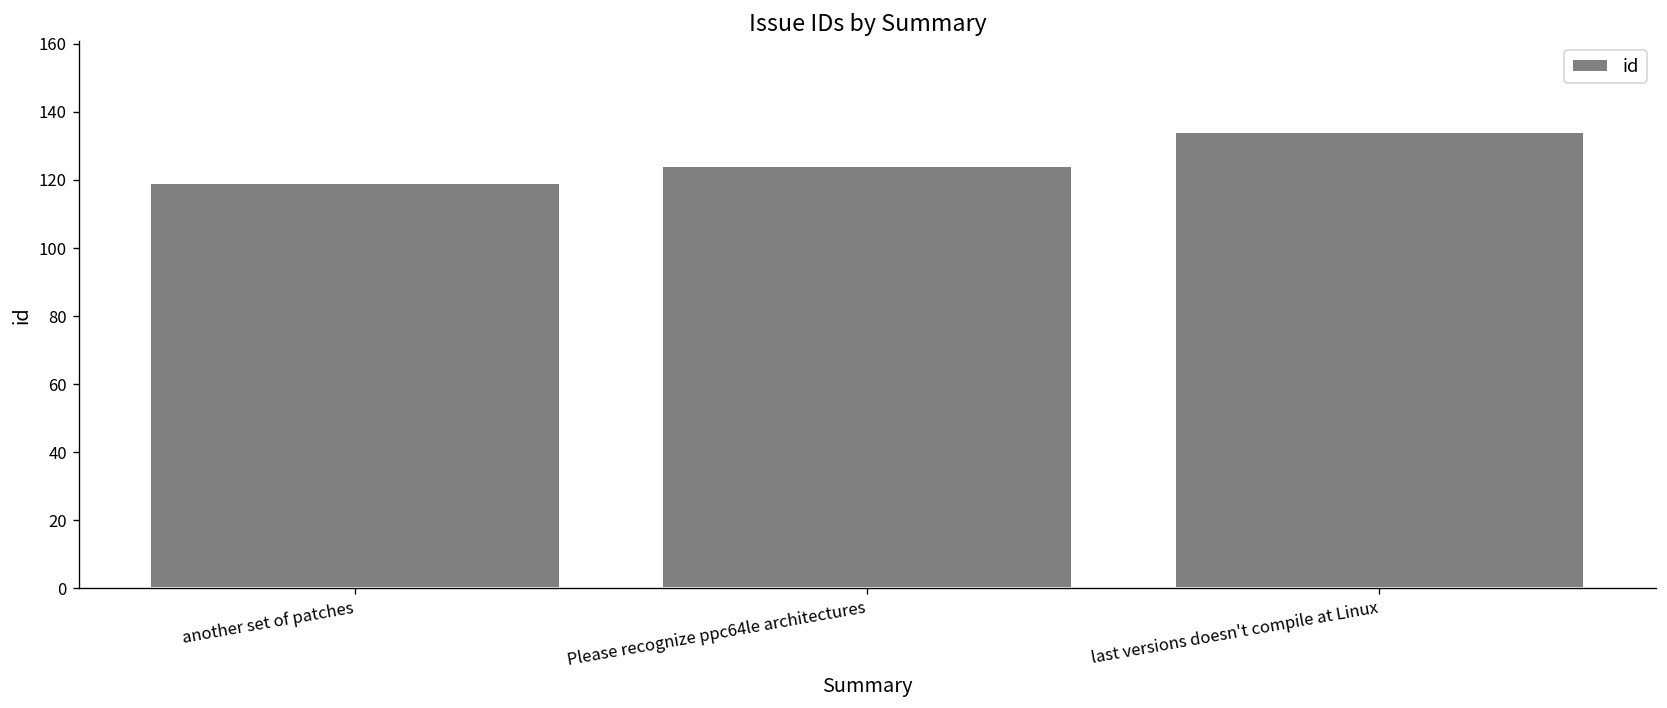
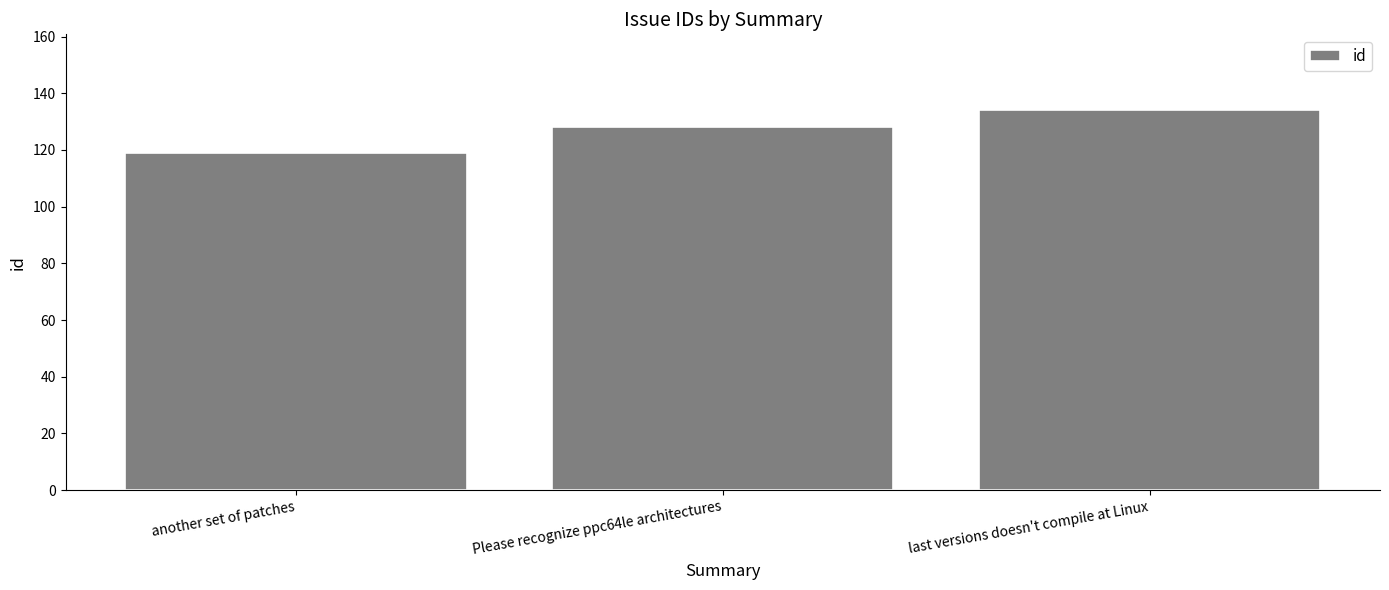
  {
    "another set of patches": 119,
-   "Please recognize ppc64le architectures": 124,
+   "Please recognize ppc64le architectures": 128,
    "last versions doesn't compile at Linux": 134
  }
